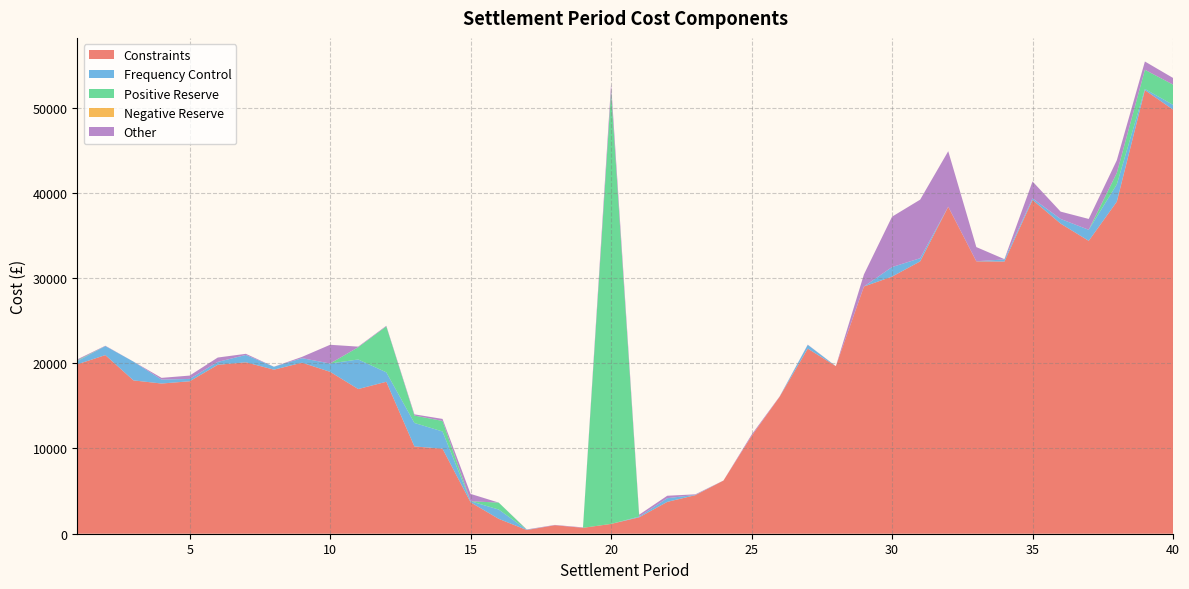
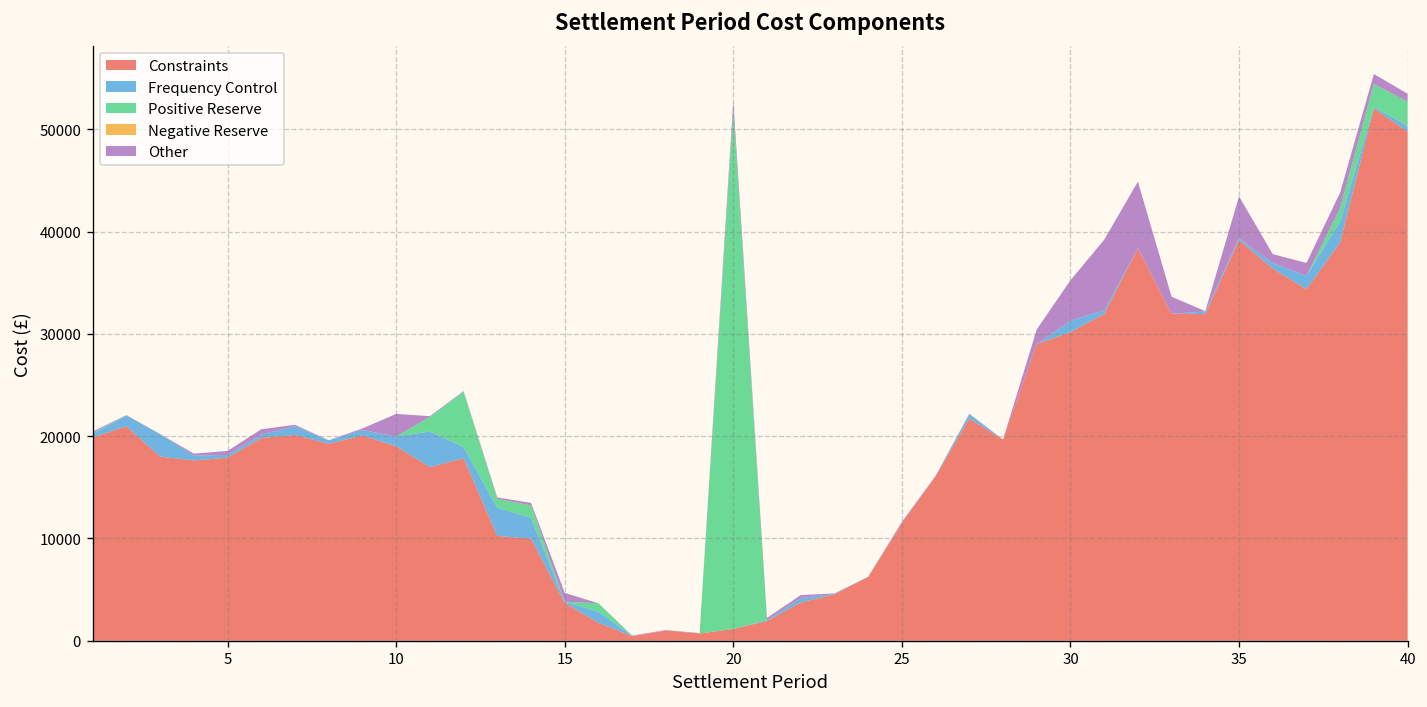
  {
    "Constraints": {
      "10": 19000,
      "30": 30000,
      "40": 50000
    },
    "Frequency Control": {
      "40": 1000
    },
    "Other": {
      "5": 0,
      "10": 2000,
      "15": 1000,
      "20": 1000,
-     "30": 6000,
-     "35": 2000,
+     "30": 4000,
+     "35": 4000,
      "40": 1000
    }
  }
